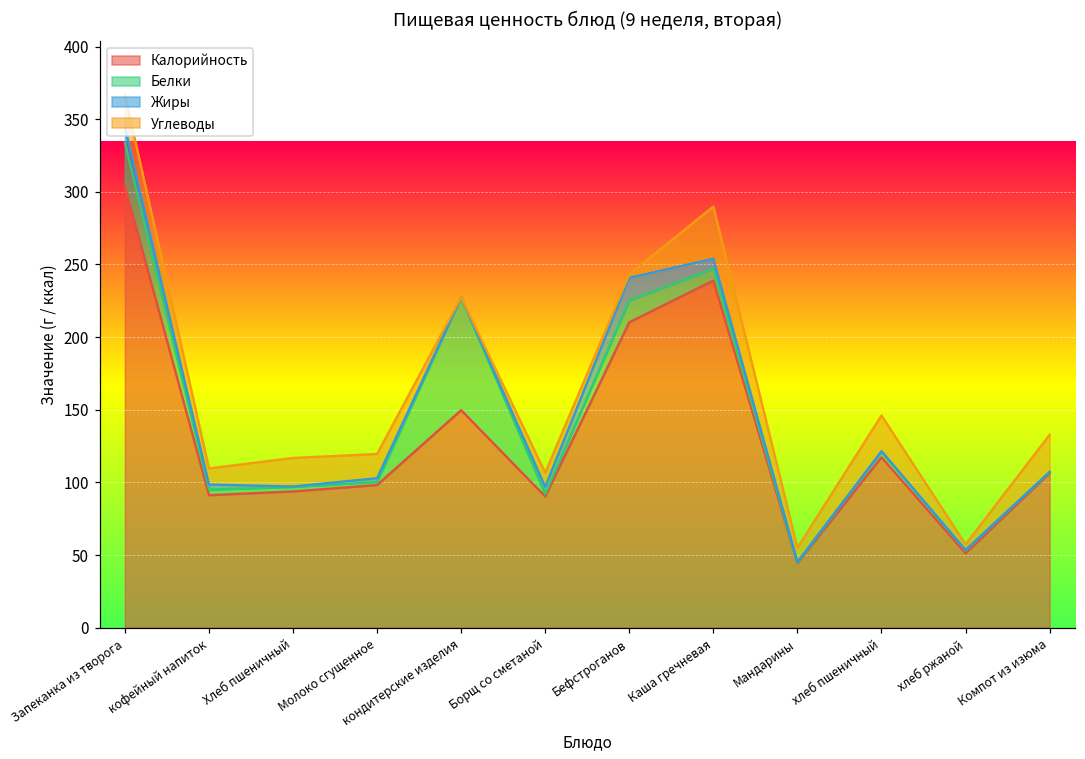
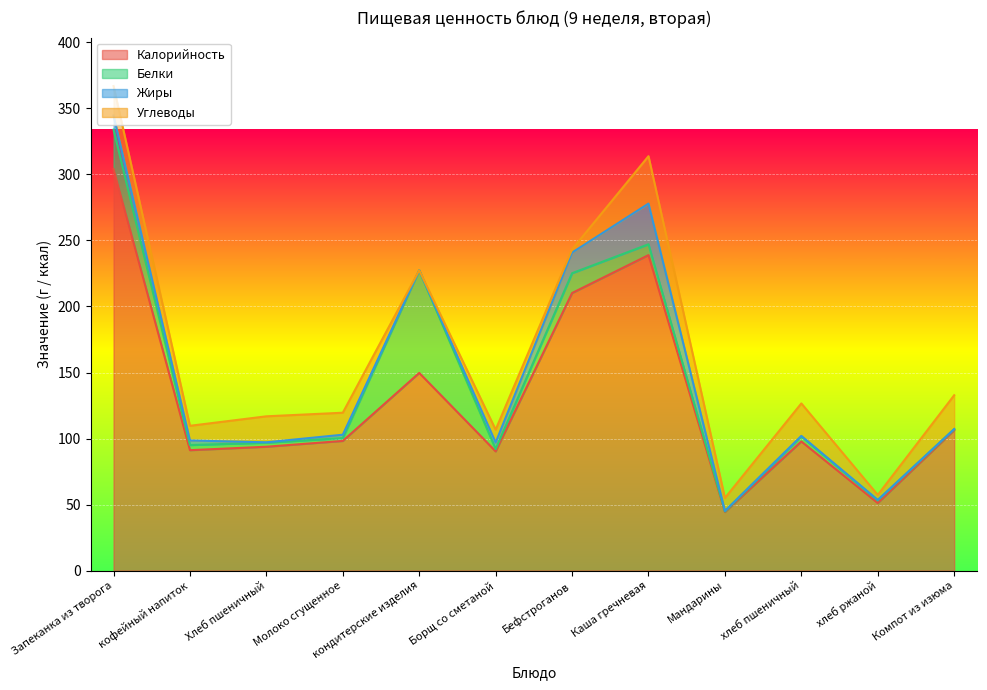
  {
    "Калорийность": {
      "Запеканка из творога": 304,
      "кофейный напиток": 91,
      "Хлеб пшеничный": 94,
      "Молоко сгущенное": 98,
      "кондитерские изделия": 150,
      "Бефстроганов": 210,
      "Каша гречневая": 239,
-     "хлеб пшеничный": 117,
+     "хлеб пшеничный": 98,
      "хлеб ржаной": 51
    },
    "Белки": {
      "Запеканка из творога": 30,
      "кофейный напиток": 4,
      "Молоко сгущенное": 2,
      "Бефстроганов": 15,
      "Каша гречневая": 8
    },
    "Жиры": {
      "кофейный напиток": 3,
      "Молоко сгущенное": 3,
      "Борщ со сметаной": 5,
      "Бефстроганов": 16,
-     "Каша гречневая": 7
+     "Каша гречневая": 31
    },
    "Углеводы": {
      "кофейный напиток": 11,
      "Хлеб пшеничный": 20,
      "Молоко сгущенное": 17,
      "Борщ со сметаной": 10,
      "Бефстроганов": 2,
      "Каша гречневая": 36,
      "Мандарины": 10,
      "хлеб пшеничный": 25,
      "хлеб ржаной": 4,
      "Компот из изюма": 26
    }
  }
